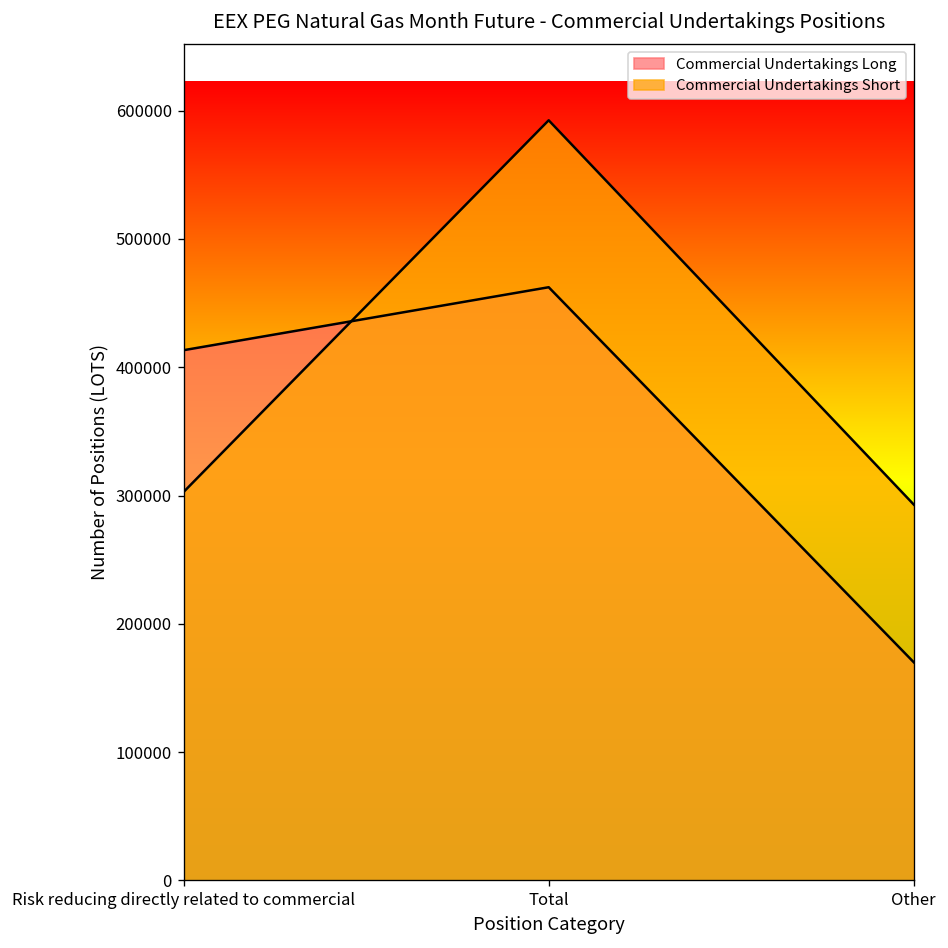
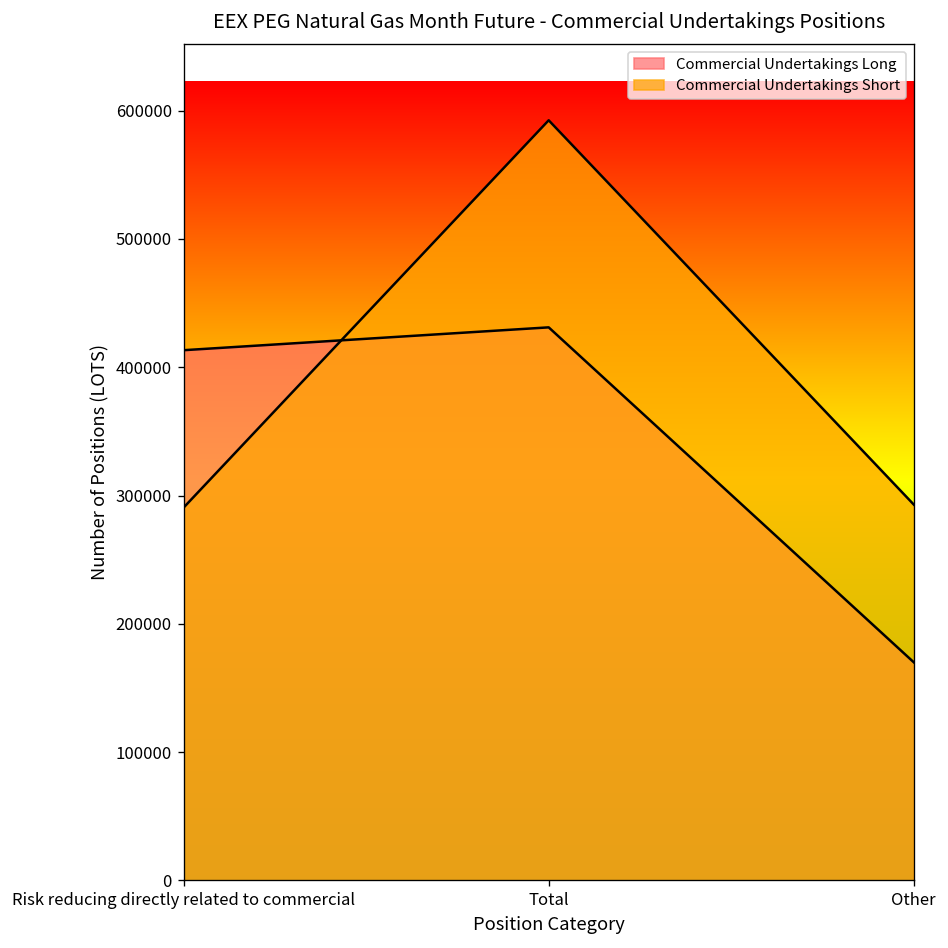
  {
    "Commercial Undertakings Long": {
      "Risk reducing directly related to commercial": 413000,
-     "Total": 462000,
+     "Total": 431000,
      "Other": 170000
    },
    "Commercial Undertakings Short": {
-     "Risk reducing directly related to commercial": 303000,
+     "Risk reducing directly related to commercial": 291000,
      "Total": 592000,
      "Other": 293000
    }
  }
